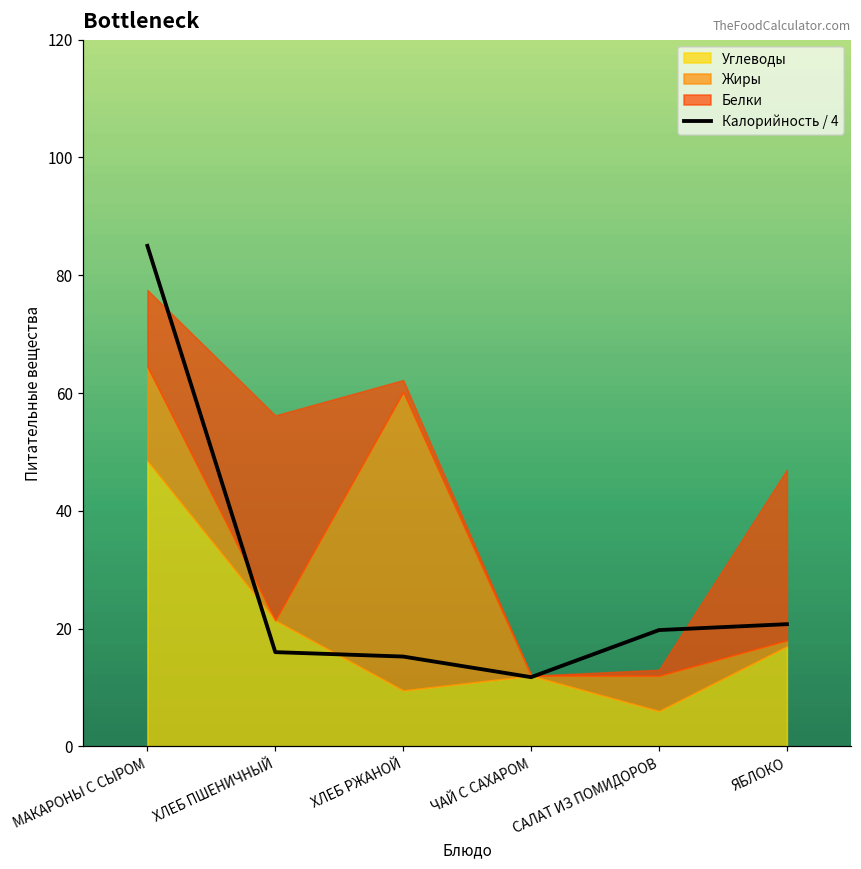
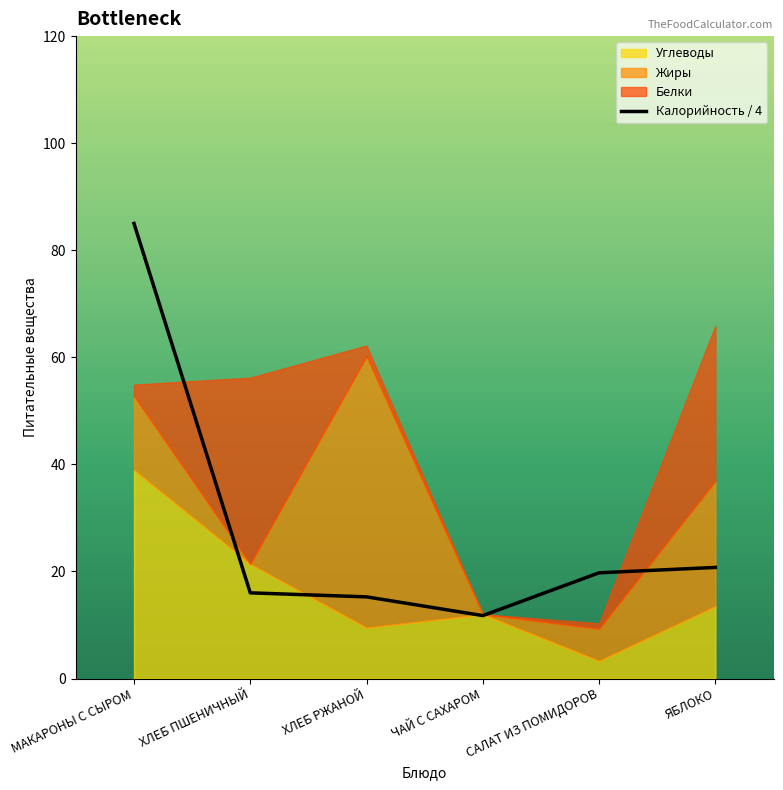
  {
    "Углеводы": {
-     "МАКАРОНЫ С СЫРОМ": 49,
+     "МАКАРОНЫ С СЫРОМ": 39,
      "ХЛЕБ РЖАНОЙ": 10,
-     "САЛАТ ИЗ ПОМИДОРОВ": 6,
-     "ЯБЛОКО": 17
+     "САЛАТ ИЗ ПОМИДОРОВ": 3,
+     "ЯБЛОКО": 14
    },
    "Калорийность / 4": {
      "МАКАРОНЫ С СЫРОМ": 85,
      "ХЛЕБ ПШЕНИЧНЫЙ": 16,
      "ХЛЕБ РЖАНОЙ": 15,
      "САЛАТ ИЗ ПОМИДОРОВ": 20,
      "ЯБЛОКО": 21
    },
    "Жиры": {
-     "МАКАРОНЫ С СЫРОМ": 16,
+     "МАКАРОНЫ С СЫРОМ": 14,
      "ХЛЕБ РЖАНОЙ": 51,
      "САЛАТ ИЗ ПОМИДОРОВ": 6,
-     "ЯБЛОКО": 1
+     "ЯБЛОКО": 23
    },
    "Белки": {
-     "МАКАРОНЫ С СЫРОМ": 13,
+     "МАКАРОНЫ С СЫРОМ": 2,
      "ХЛЕБ ПШЕНИЧНЫЙ": 35,
      "ХЛЕБ РЖАНОЙ": 2,
      "САЛАТ ИЗ ПОМИДОРОВ": 1,
      "ЯБЛОКО": 29
    }
  }
